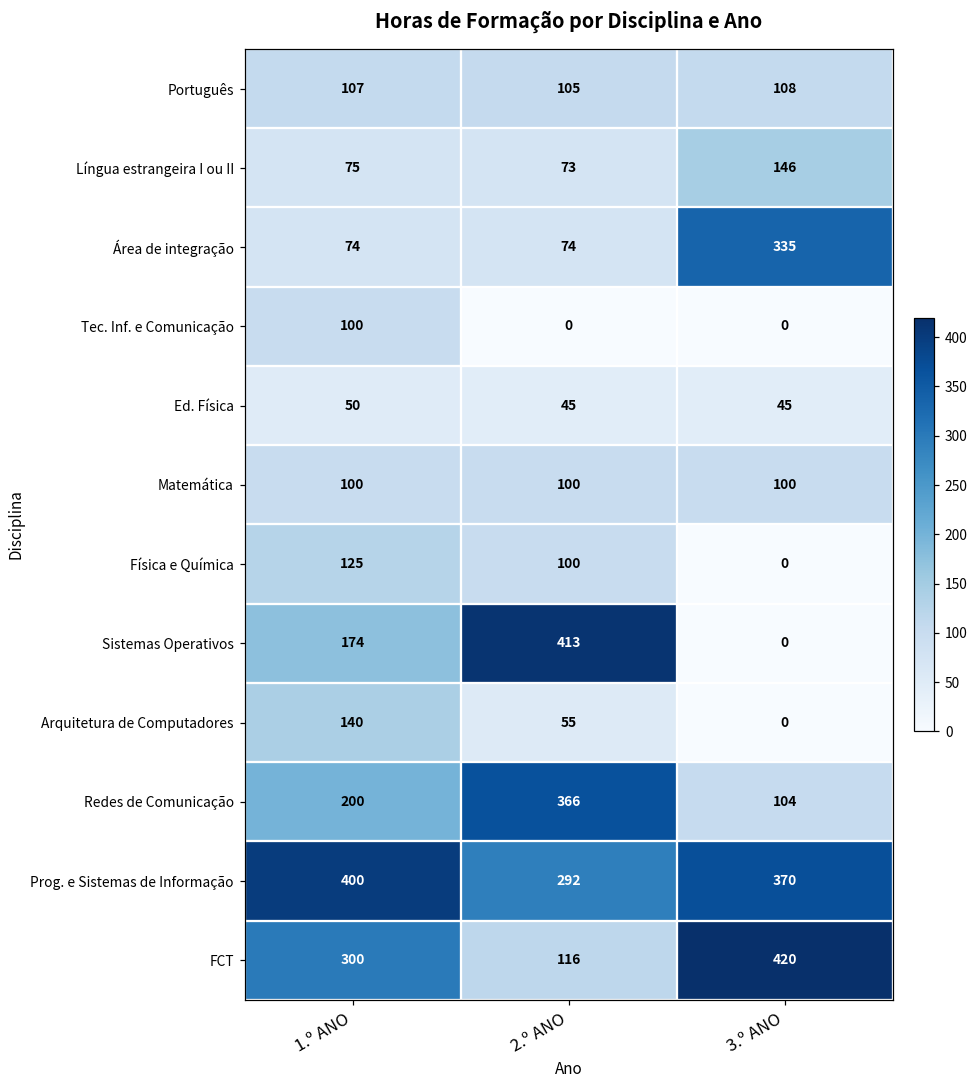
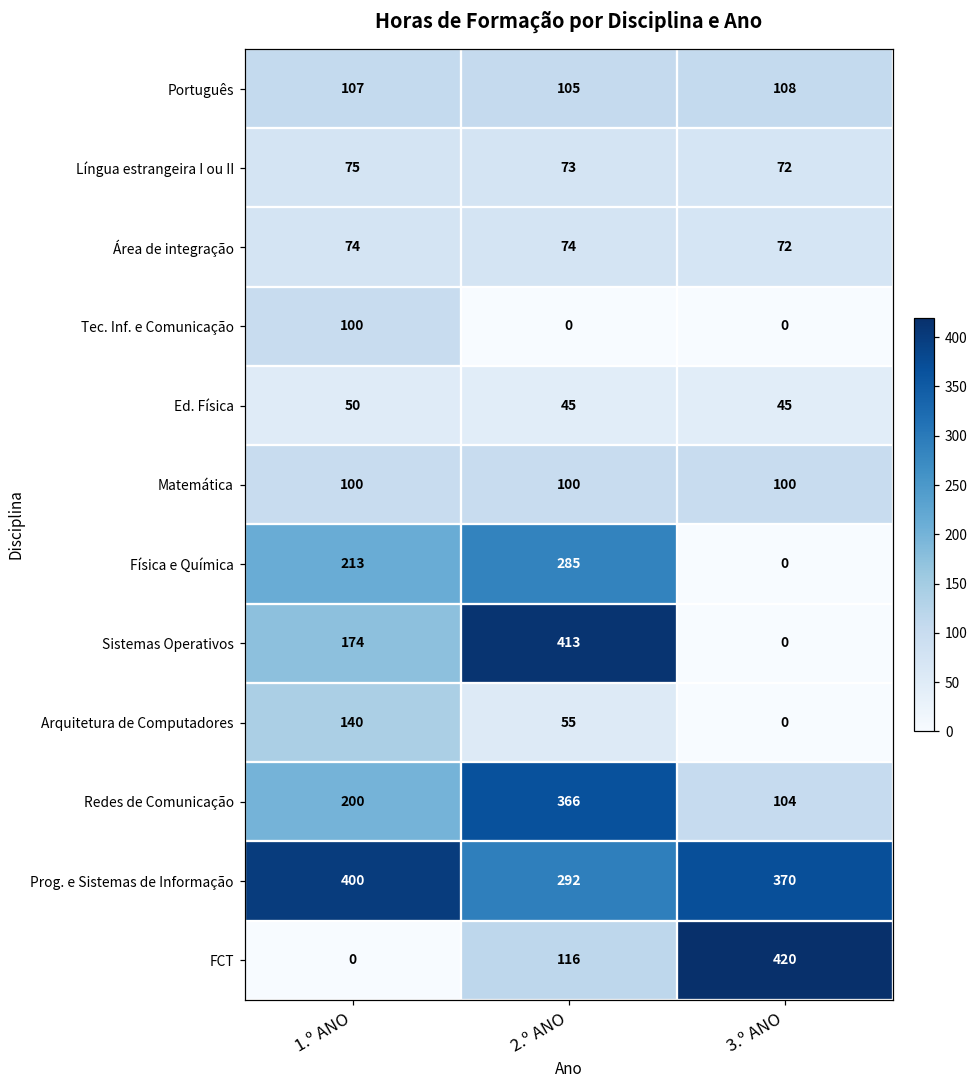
  {
    "Português": {
      "1.º ANO": 107,
      "2.º ANO": 105,
      "3.º ANO": 108
    },
    "Língua estrangeira I ou II": {
      "1.º ANO": 75,
      "2.º ANO": 73,
-     "3.º ANO": 146
+     "3.º ANO": 72
    },
    "Área de integração": {
      "1.º ANO": 74,
      "2.º ANO": 74,
-     "3.º ANO": 335
+     "3.º ANO": 72
    },
    "Tec. Inf. e Comunicação": {
      "1.º ANO": 100,
      "2.º ANO": 0,
      "3.º ANO": 0
    },
    "Ed. Física": {
      "1.º ANO": 50,
      "2.º ANO": 45,
      "3.º ANO": 45
    },
    "Matemática": {
      "1.º ANO": 100,
      "2.º ANO": 100,
      "3.º ANO": 100
    },
    "Física e Química": {
-     "1.º ANO": 125,
-     "2.º ANO": 100,
+     "1.º ANO": 213,
+     "2.º ANO": 285,
      "3.º ANO": 0
    },
    "Sistemas Operativos": {
      "1.º ANO": 174,
      "2.º ANO": 413,
      "3.º ANO": 0
    },
    "Arquitetura de Computadores": {
      "1.º ANO": 140,
      "2.º ANO": 55,
      "3.º ANO": 0
    },
    "Redes de Comunicação": {
      "1.º ANO": 200,
      "2.º ANO": 366,
      "3.º ANO": 104
    },
    "Prog. e Sistemas de Informação": {
      "1.º ANO": 400,
      "2.º ANO": 292,
      "3.º ANO": 370
    },
    "FCT": {
-     "1.º ANO": 300,
+     "1.º ANO": 0,
      "2.º ANO": 116,
      "3.º ANO": 420
    }
  }
